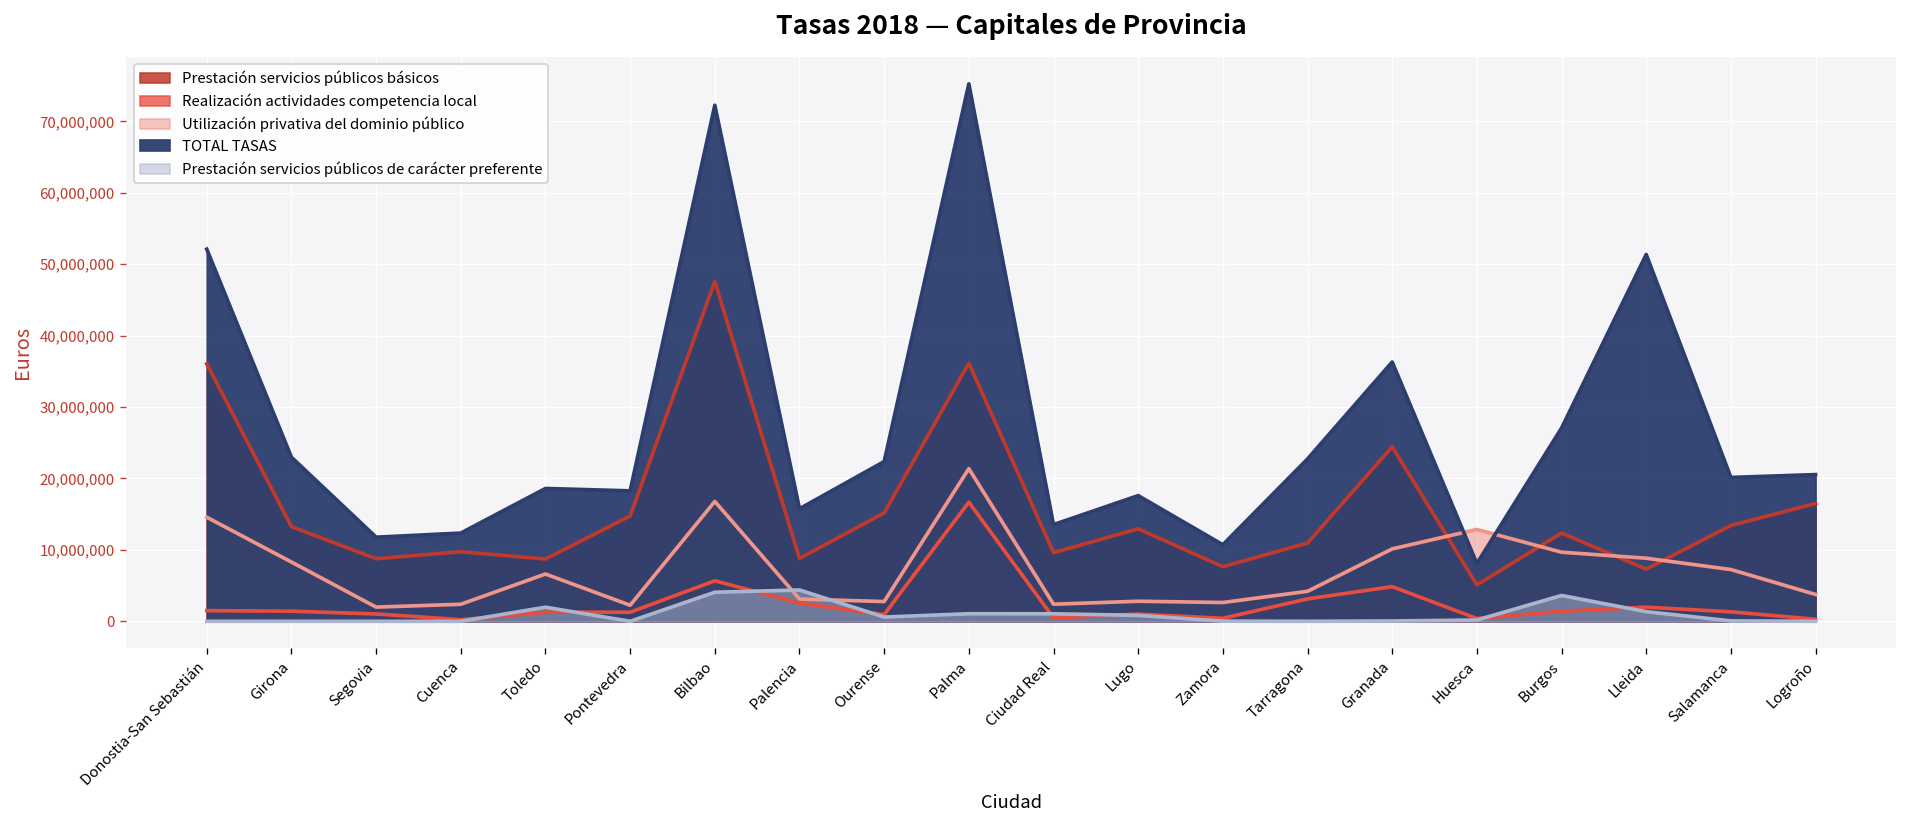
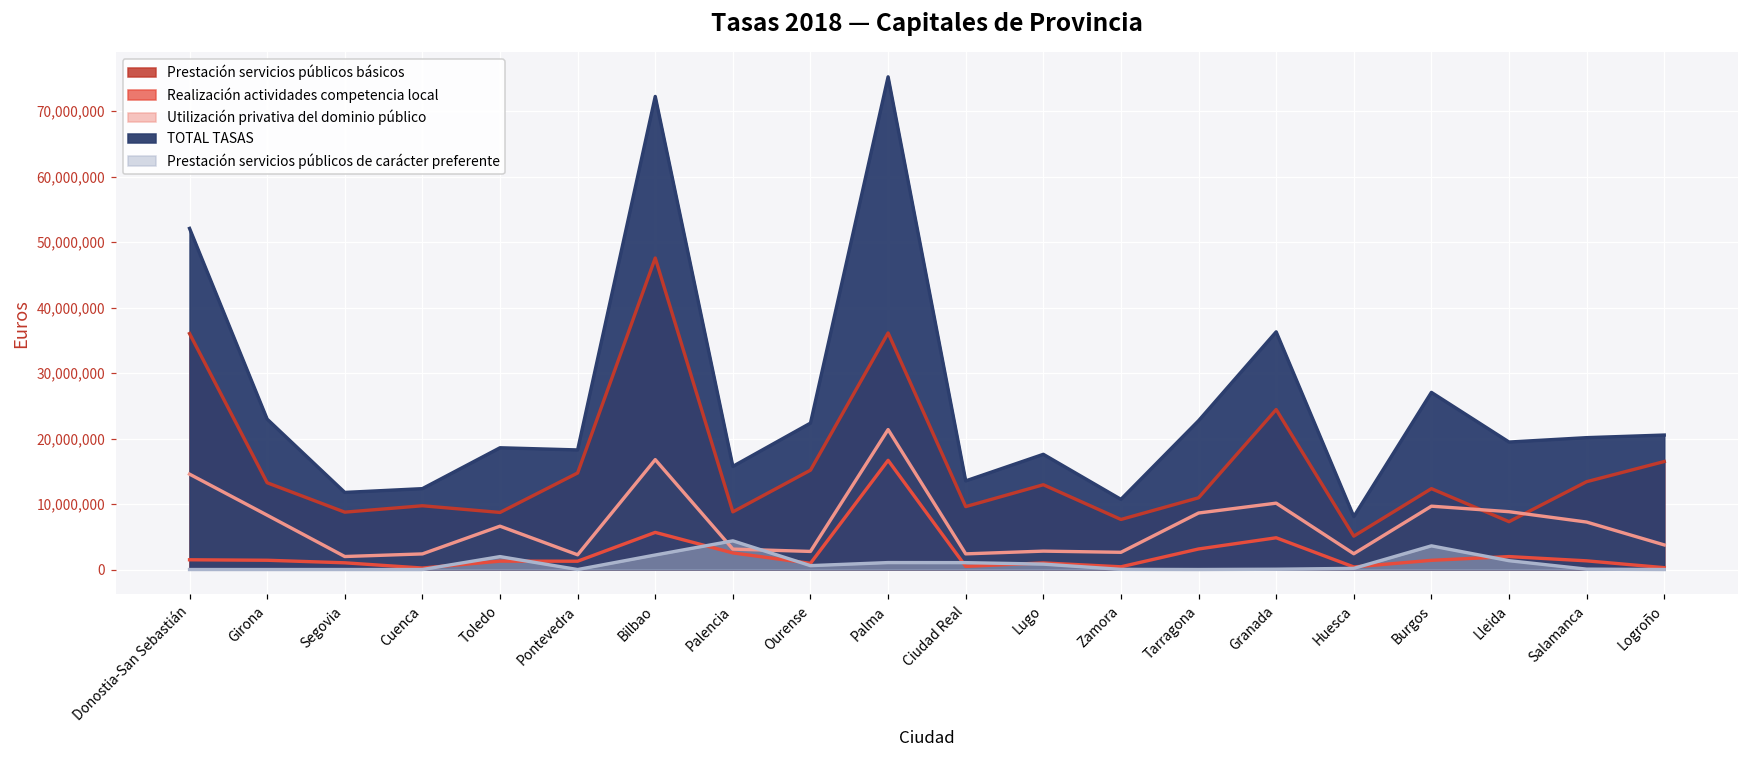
  {
    "Utilización privativa del dominio público": {
      "Donostia-San Sebastián": "15,000,000",
      "Girona": "8,000,000",
      "Segovia": "2,000,000",
      "Cuenca": "2,000,000",
      "Toledo": "7,000,000",
      "Pontevedra": "2,000,000",
      "Bilbao": "17,000,000",
      "Palencia": "3,000,000",
      "Ourense": "3,000,000",
      "Palma": "21,000,000",
      "Ciudad Real": "2,000,000",
      "Lugo": "3,000,000",
      "Zamora": "3,000,000",
-     "Tarragona": "4,000,000",
+     "Tarragona": "9,000,000",
      "Granada": "10,000,000",
-     "Huesca": "13,000,000",
+     "Huesca": "2,000,000",
      "Burgos": "10,000,000",
      "Lleida": "9,000,000",
      "Salamanca": "7,000,000",
      "Logroño": "4,000,000"
    },
    "TOTAL TASAS": {
      "Donostia-San Sebastián": "52,000,000",
      "Girona": "23,000,000",
      "Segovia": "12,000,000",
      "Cuenca": "12,000,000",
      "Toledo": "19,000,000",
      "Pontevedra": "18,000,000",
      "Bilbao": "72,000,000",
      "Palencia": "16,000,000",
      "Ourense": "22,000,000",
      "Palma": "75,000,000",
      "Ciudad Real": "14,000,000",
      "Lugo": "18,000,000",
      "Zamora": "11,000,000",
      "Tarragona": "23,000,000",
      "Granada": "36,000,000",
      "Huesca": "8,000,000",
      "Burgos": "27,000,000",
-     "Lleida": "51,000,000",
+     "Lleida": "19,000,000",
      "Salamanca": "20,000,000",
      "Logroño": "21,000,000"
    },
    "Prestación servicios públicos de carácter preferente": {
      "Donostia-San Sebastián": "0",
      "Girona": "0",
      "Segovia": "0",
      "Toledo": "2,000,000",
      "Pontevedra": "0",
-     "Bilbao": "4,000,000",
+     "Bilbao": "2,000,000",
      "Palencia": "4,000,000",
      "Palma": "1,000,000",
      "Ciudad Real": "1,000,000",
      "Tarragona": "0",
      "Granada": "0",
      "Burgos": "4,000,000",
      "Lleida": "1,000,000",
      "Salamanca": "0"
    }
  }
